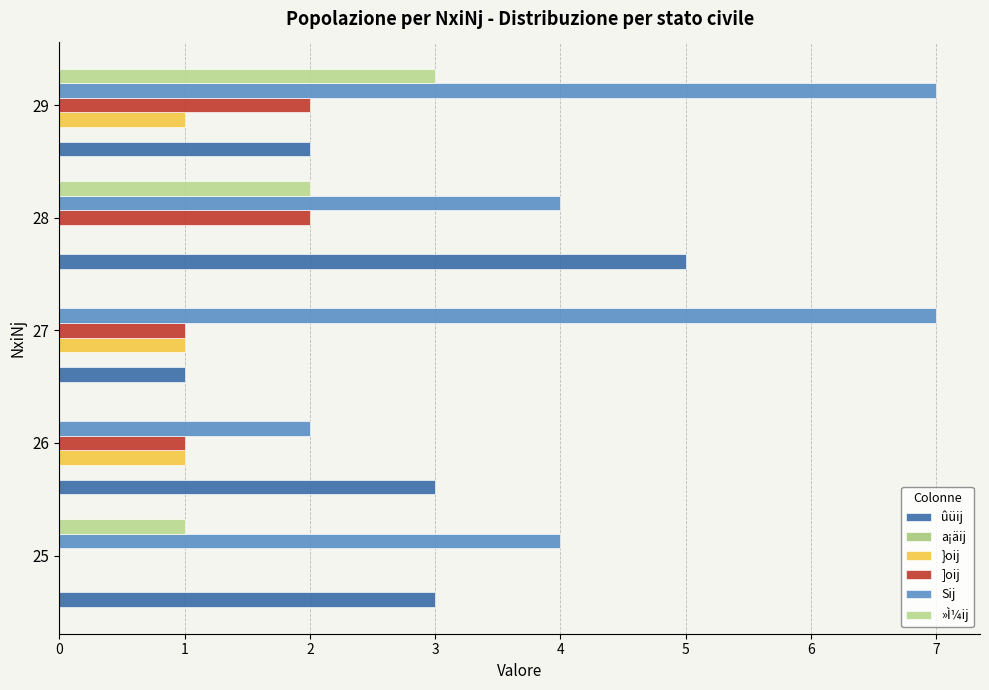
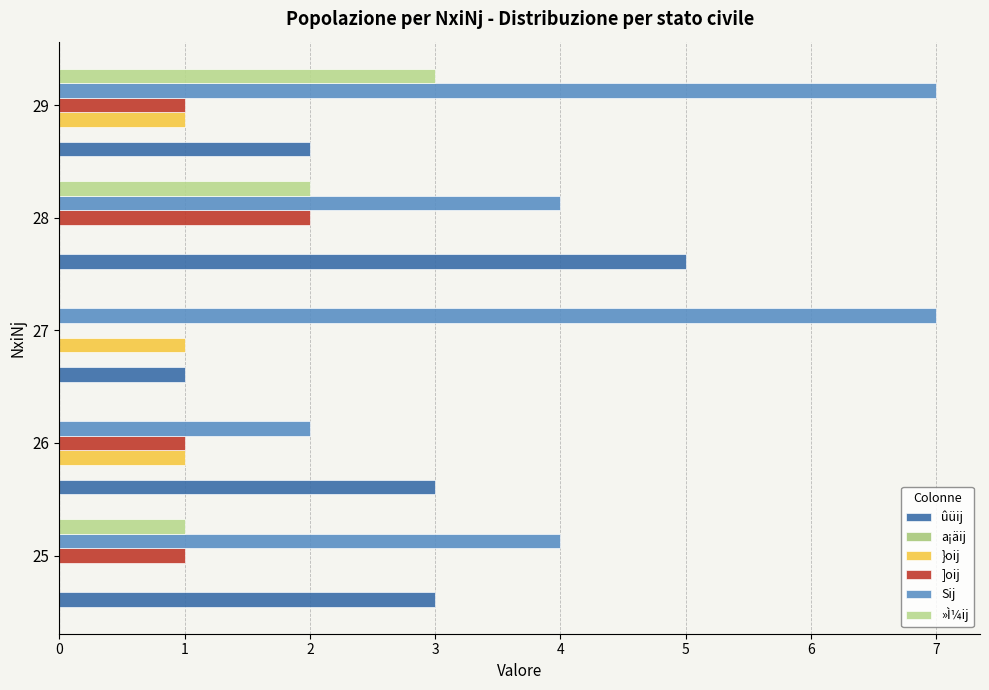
  {
    "}oij": {
      "29": 1,
      "28": 0,
      "27": 1,
      "26": 1,
      "25": 0
    },
    "]oij": {
-     "29": 2,
+     "29": 1,
      "28": 2,
-     "27": 1,
+     "27": 0,
      "26": 1,
-     "25": 0
+     "25": 1
    }
  }
